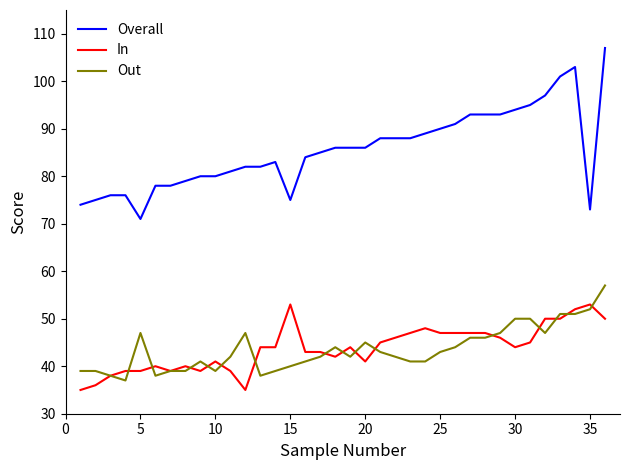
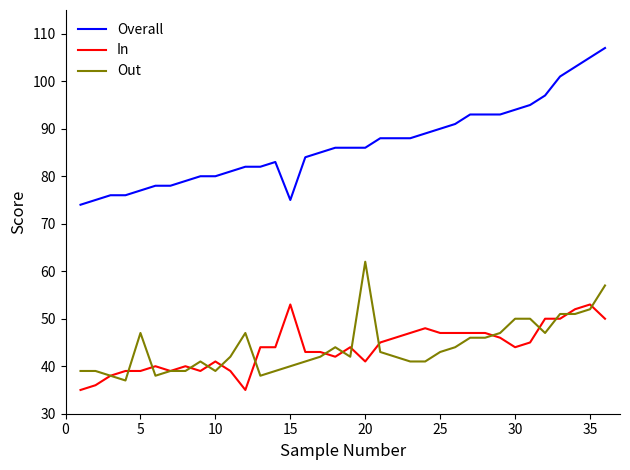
  {
    "Overall": {
-     "5": 71,
+     "5": 77,
      "10": 80,
      "15": 75,
      "20": 86,
      "25": 90,
      "30": 94,
-     "35": 73
+     "35": 105
    },
    "In": {
      "5": 39,
      "10": 41,
      "15": 53,
      "20": 41,
      "25": 47,
      "30": 44,
      "35": 53
    },
    "Out": {
      "5": 47,
      "10": 39,
      "15": 40,
-     "20": 45,
+     "20": 62,
      "25": 43,
      "30": 50,
      "35": 52
    }
  }
